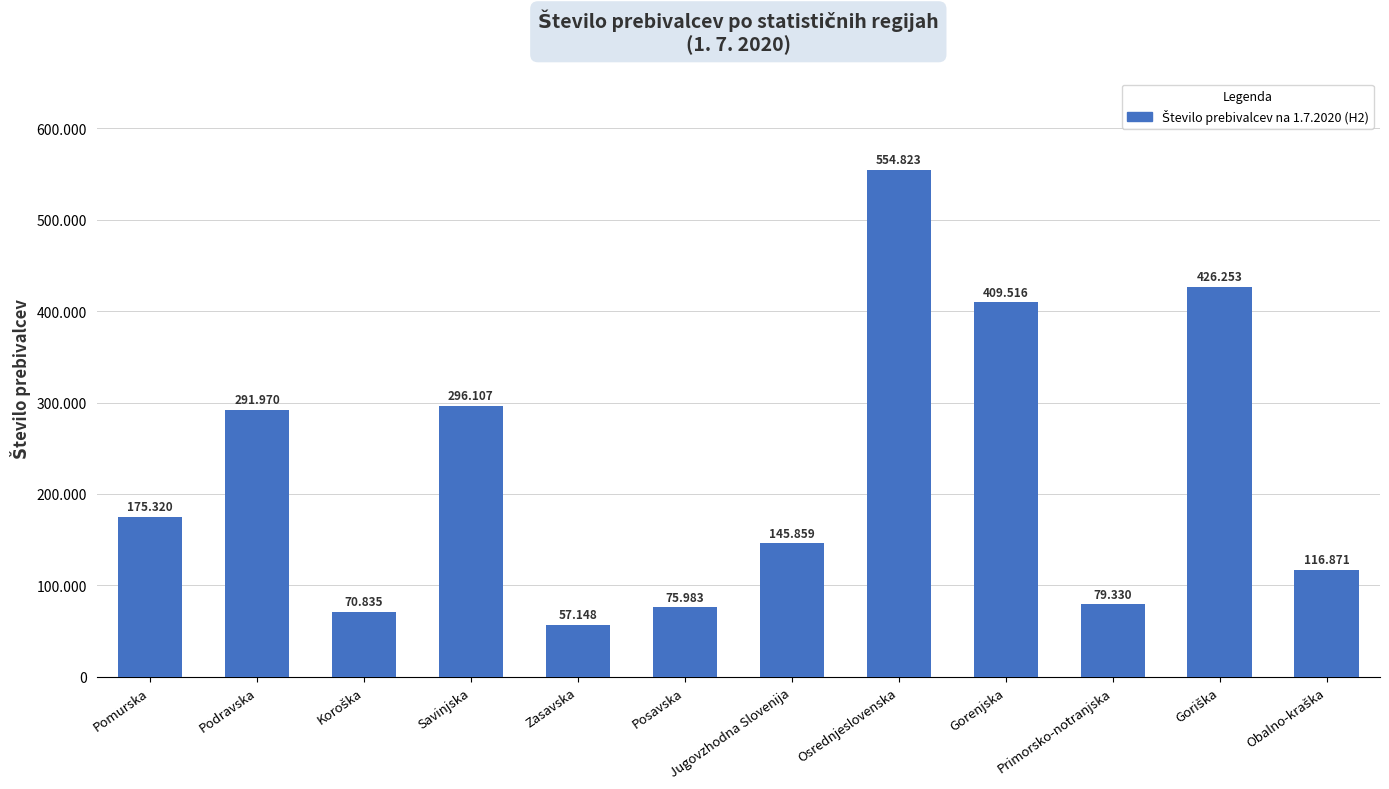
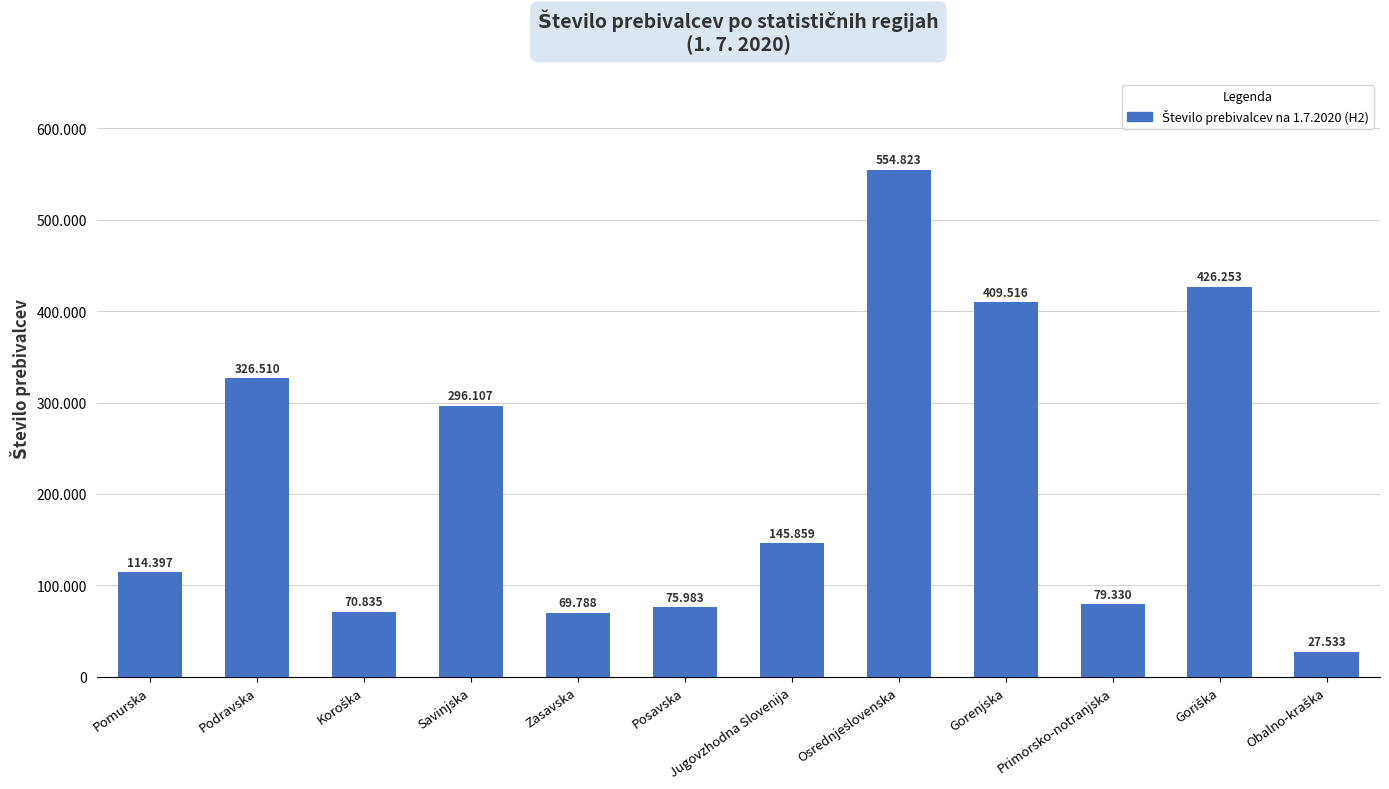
  {
-   "Pomurska": 175.320,
-   "Podravska": 291.970,
-   "Zasavska": 57.148,
-   "Obalno-kraška": 116.871
+   "Pomurska": 114.397,
+   "Podravska": 326.510,
+   "Zasavska": 69.788,
+   "Obalno-kraška": 27.533
  }
